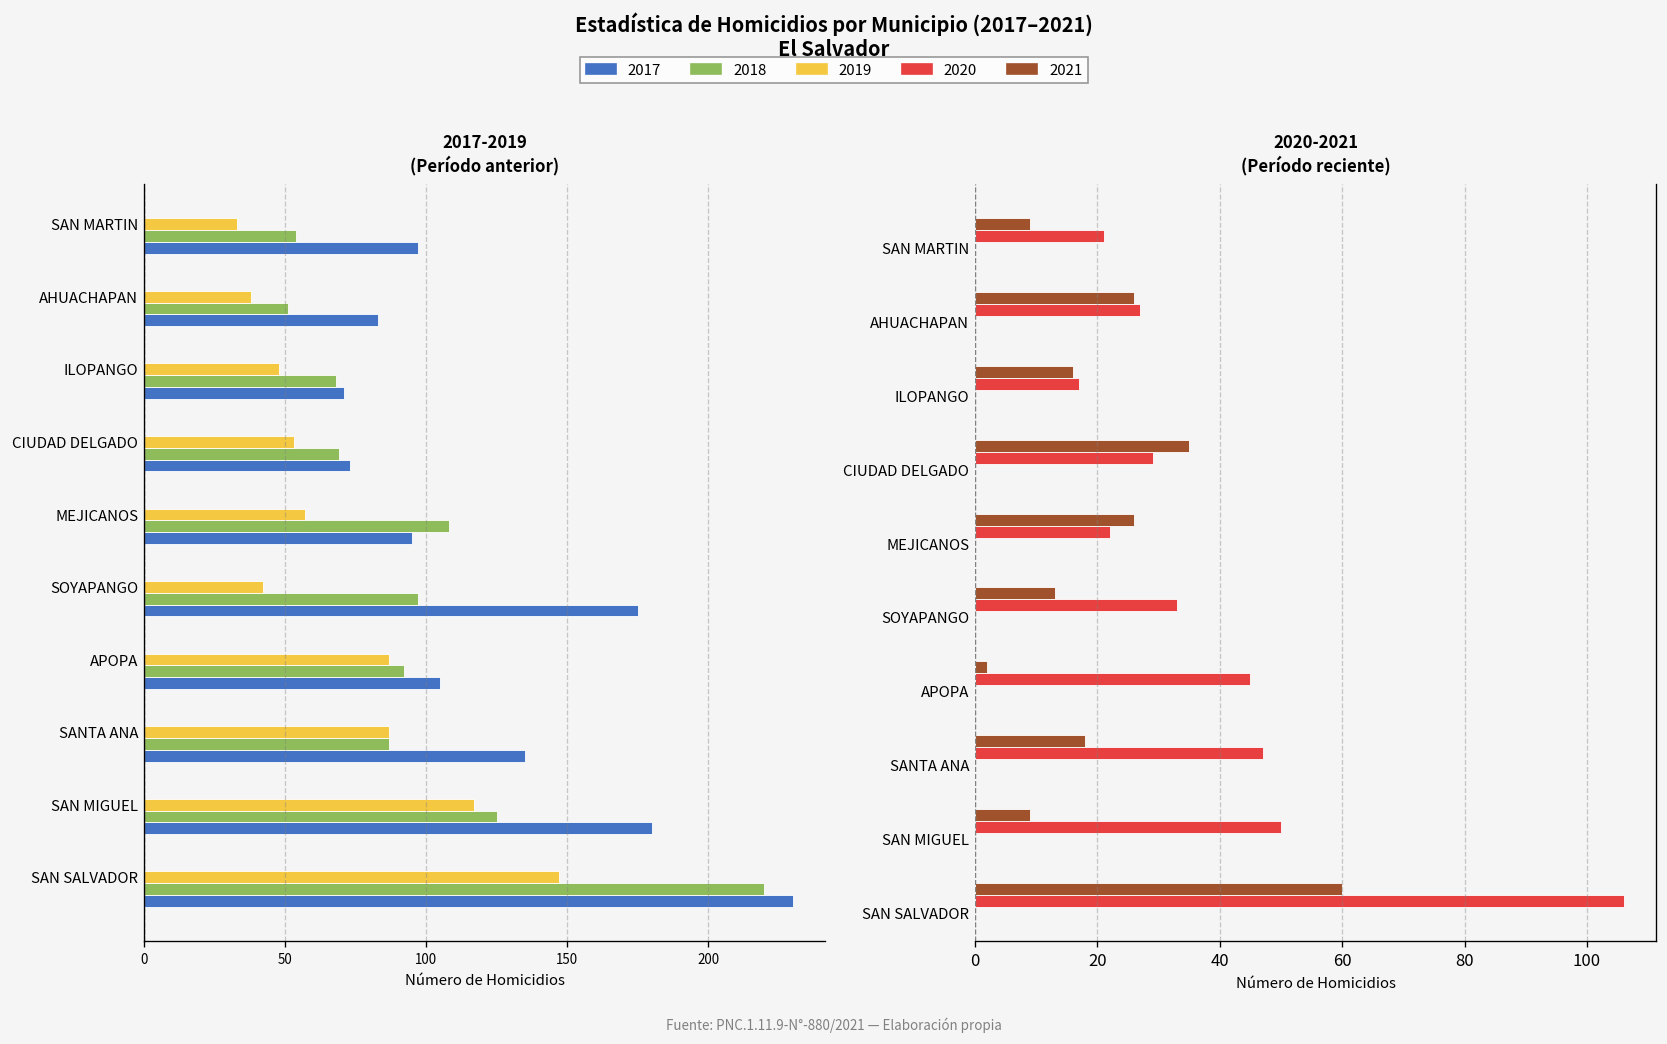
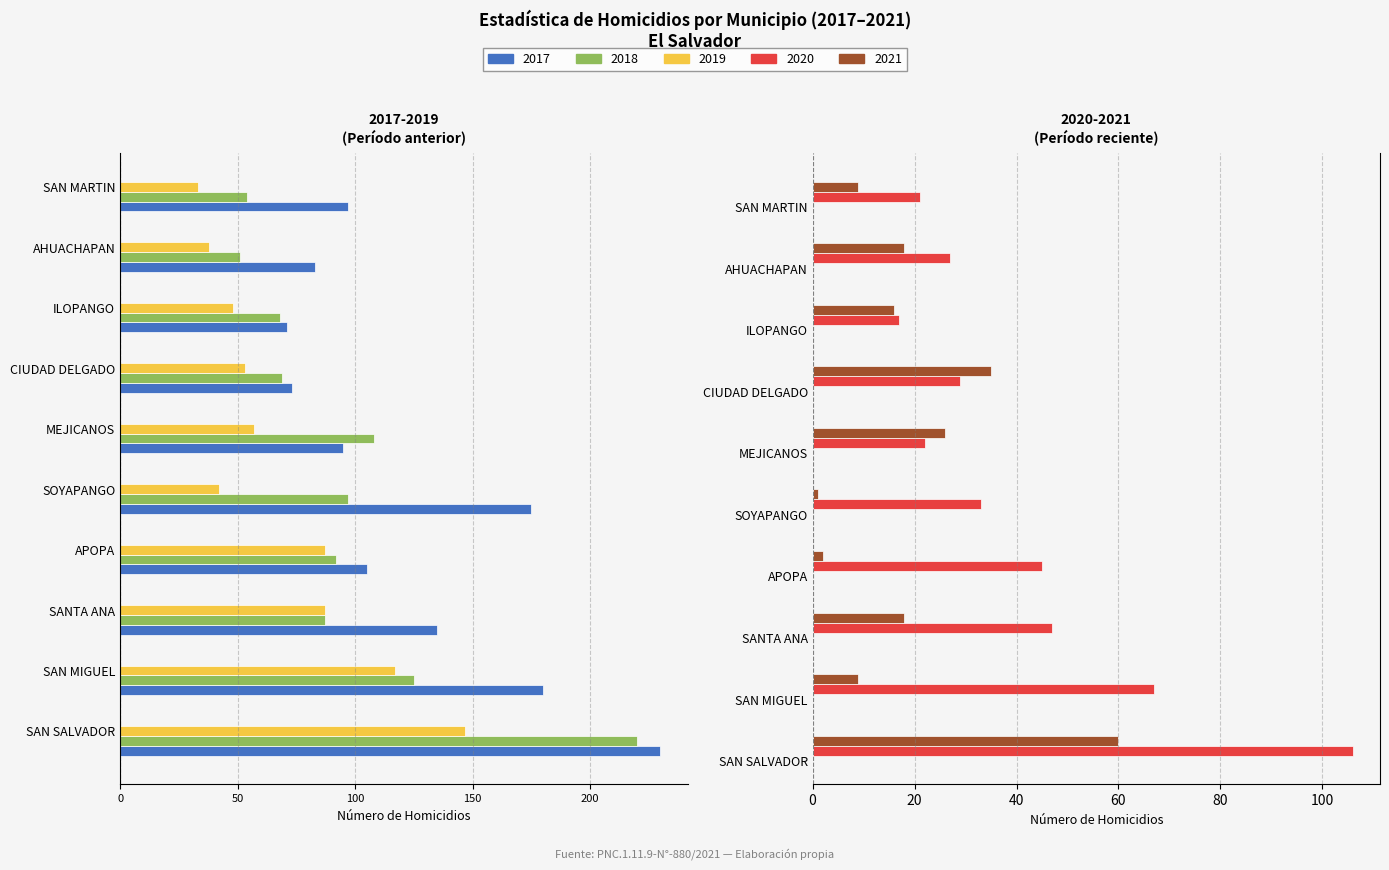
  {
    "2020-2021 (Período reciente)": {
      "2020": {
        "SAN MARTIN": 21,
        "AHUACHAPAN": 27,
        "ILOPANGO": 17,
        "CIUDAD DELGADO": 29,
        "MEJICANOS": 22,
        "SOYAPANGO": 33,
        "APOPA": 45,
        "SANTA ANA": 47,
-       "SAN MIGUEL": 50,
+       "SAN MIGUEL": 67,
        "SAN SALVADOR": 106
      },
      "2021": {
        "SAN MARTIN": 9,
-       "AHUACHAPAN": 26,
+       "AHUACHAPAN": 18,
        "ILOPANGO": 16,
        "CIUDAD DELGADO": 35,
        "MEJICANOS": 26,
-       "SOYAPANGO": 13,
+       "SOYAPANGO": 1,
        "APOPA": 2,
        "SANTA ANA": 18,
        "SAN MIGUEL": 9,
        "SAN SALVADOR": 60
      }
    }
  }
